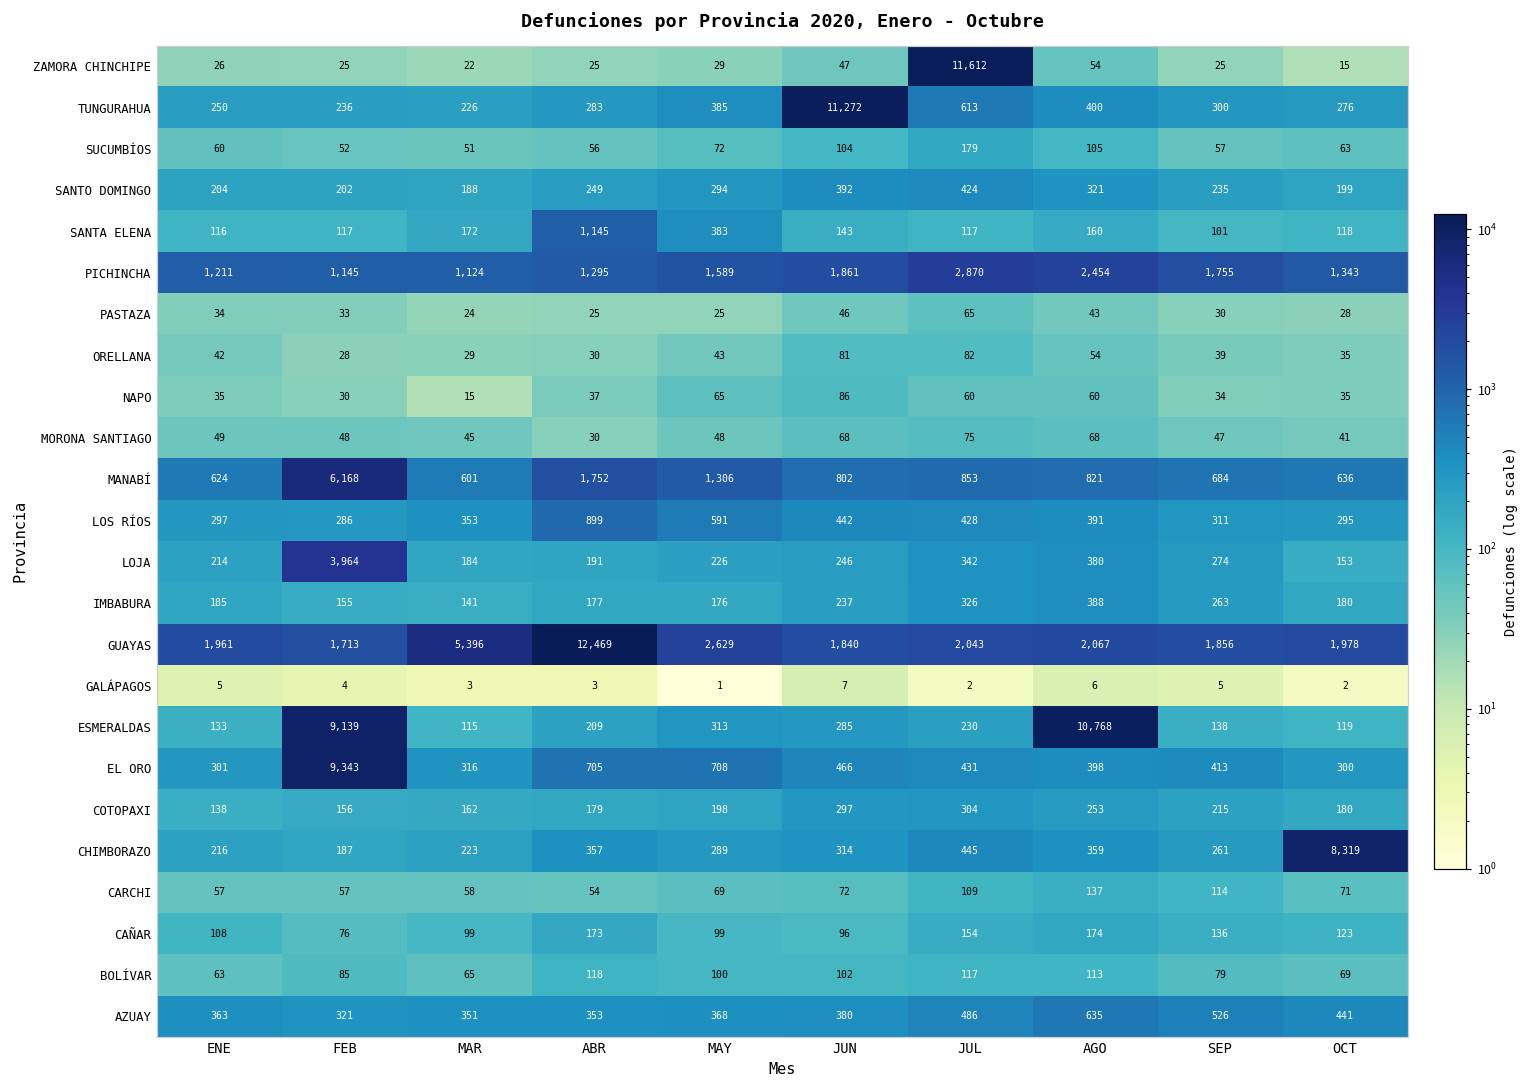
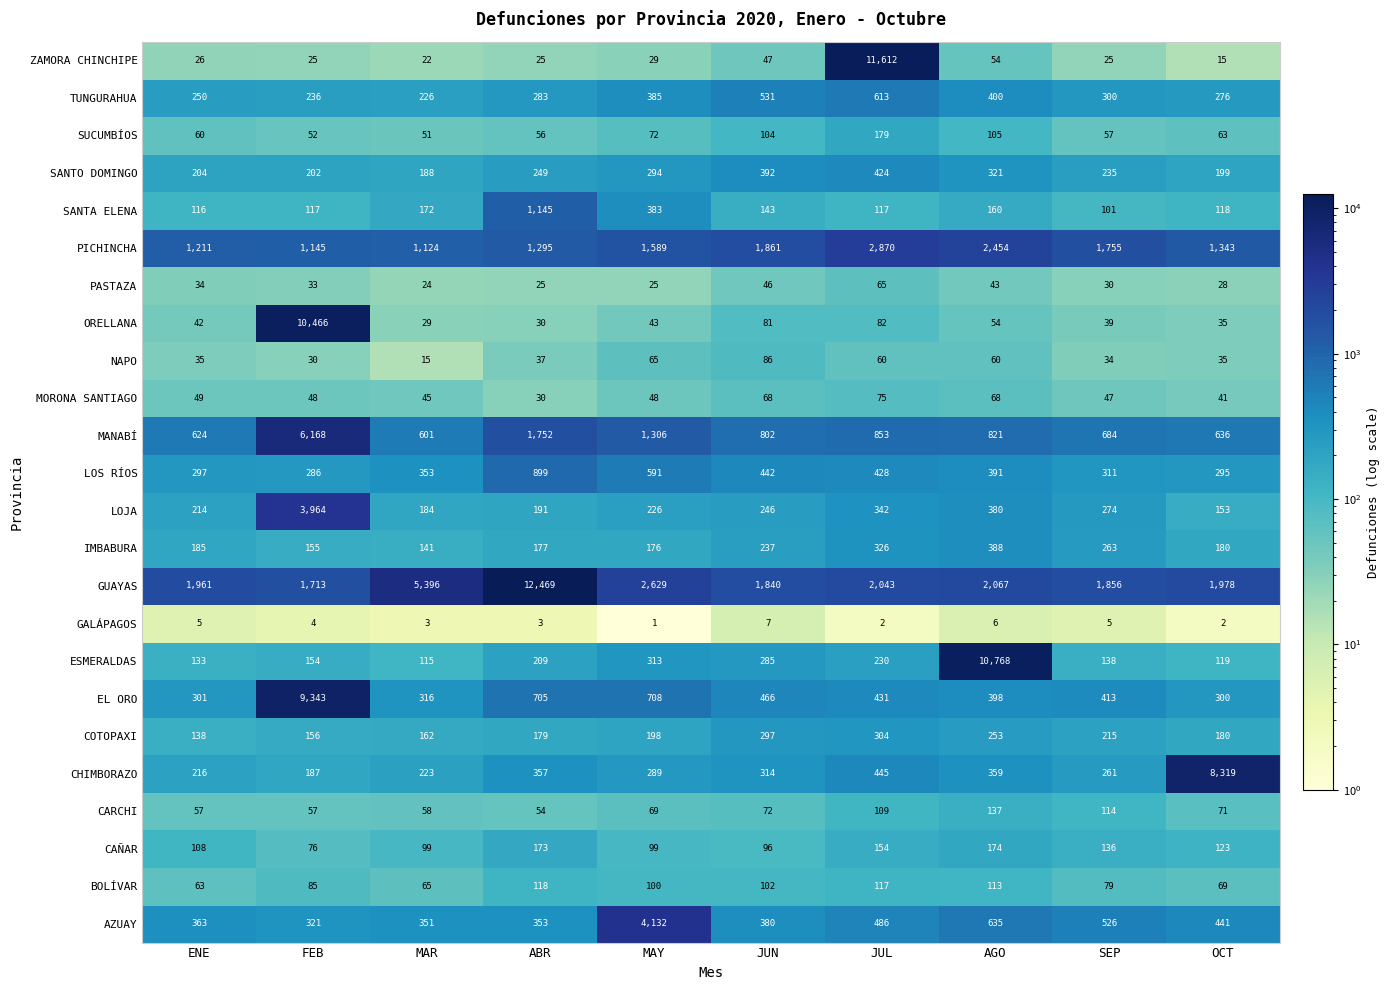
  {
    "TUNGURAHUA": {
      "ENE": "250",
      "FEB": "236",
      "MAR": "226",
      "ABR": "283",
      "MAY": "385",
-     "JUN": "11,272",
+     "JUN": "531",
      "JUL": "613",
      "AGO": "400",
      "SEP": "300",
      "OCT": "276"
    },
    "ORELLANA": {
      "ENE": "42",
-     "FEB": "28",
+     "FEB": "10,466",
      "MAR": "29",
      "ABR": "30",
      "MAY": "43",
      "JUN": "81",
      "JUL": "82",
      "AGO": "54",
      "SEP": "39",
      "OCT": "35"
    },
    "ESMERALDAS": {
      "ENE": "133",
-     "FEB": "9,139",
+     "FEB": "154",
      "MAR": "115",
      "ABR": "209",
      "MAY": "313",
      "JUN": "285",
      "JUL": "230",
      "AGO": "10,768",
      "SEP": "138",
      "OCT": "119"
    },
    "AZUAY": {
      "ENE": "363",
      "FEB": "321",
      "MAR": "351",
      "ABR": "353",
-     "MAY": "368",
+     "MAY": "4,132",
      "JUN": "380",
      "JUL": "486",
      "AGO": "635",
      "SEP": "526",
      "OCT": "441"
    }
  }
